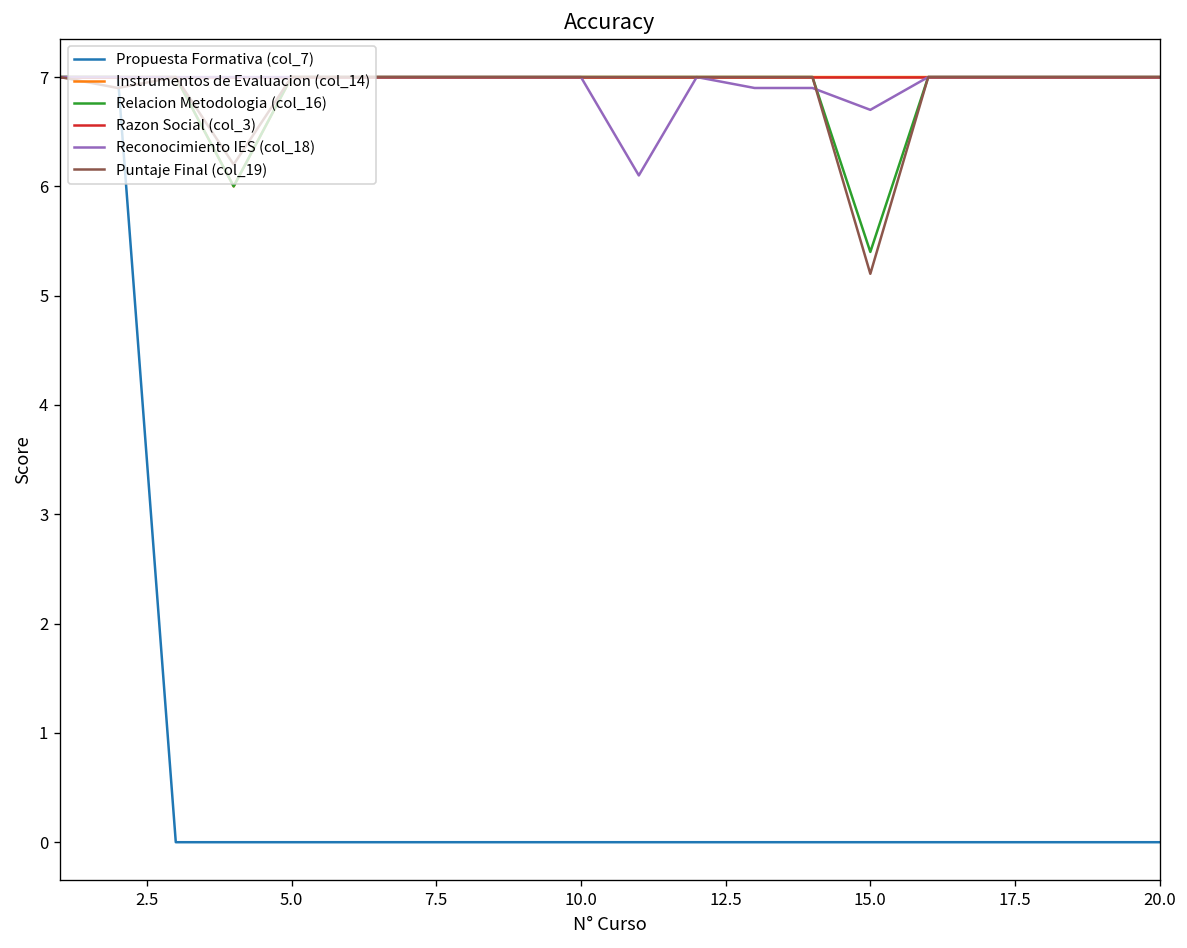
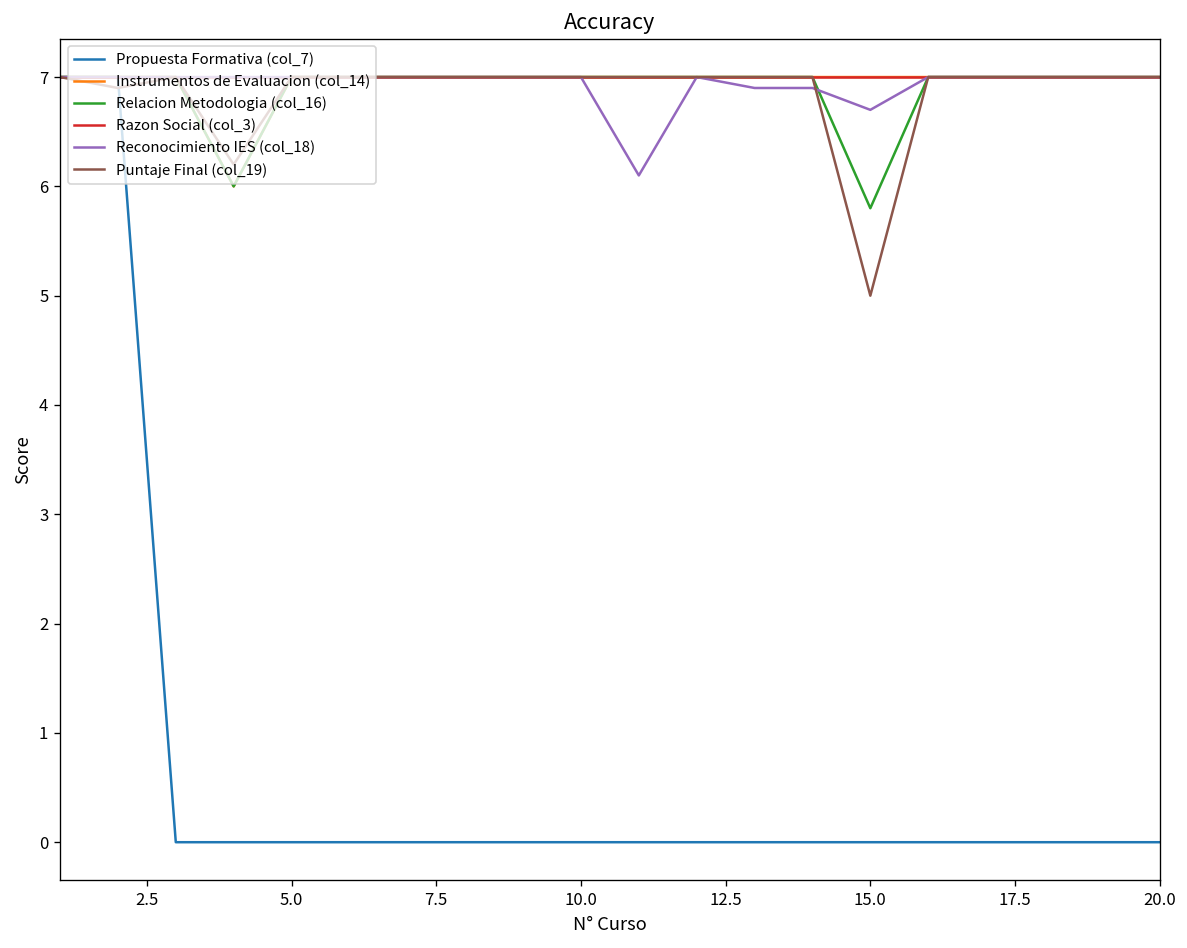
  {
    "Propuesta Formativa (col_7)": {
      "5.0": 0.0,
      "10.0": 0.0,
      "15.0": 0.0,
      "20.0": 0.0
    },
    "Relacion Metodologia (col_16)": {
-     "15.0": 5.4
+     "15.0": 5.8
    },
    "Reconocimiento IES (col_18)": {
      "15.0": 6.7
    },
    "Puntaje Final (col_19)": {
-     "15.0": 5.2
+     "15.0": 5.0
    }
  }
